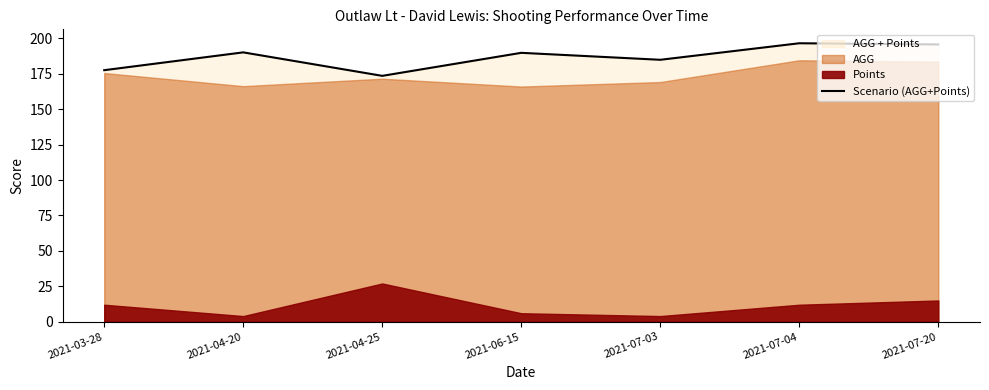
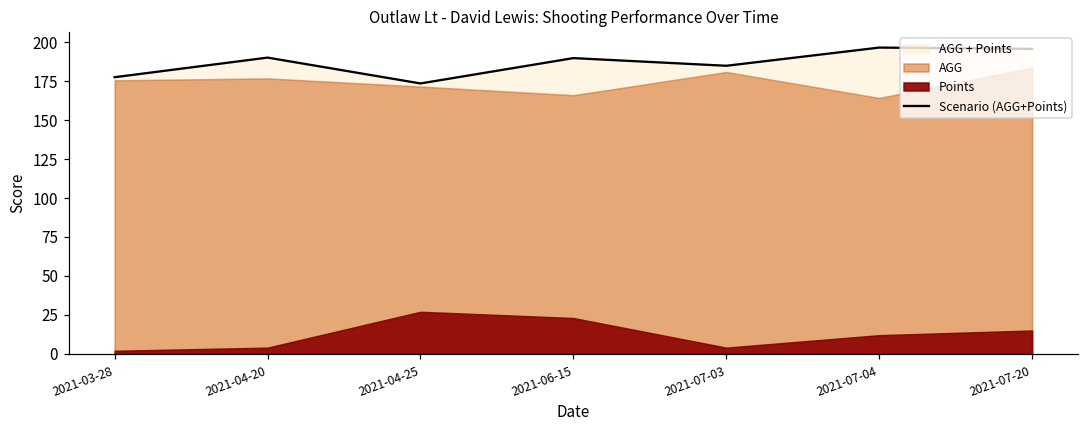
  {
    "AGG + Points": {
      "2021-03-28": 178,
      "2021-04-20": 190,
      "2021-04-25": 174,
      "2021-06-15": 190,
      "2021-07-03": 185,
      "2021-07-04": 197
    },
    "AGG": {
      "2021-03-28": 176,
-     "2021-04-20": 166,
+     "2021-04-20": 177,
      "2021-04-25": 172,
      "2021-06-15": 166,
-     "2021-07-03": 169,
-     "2021-07-04": 185
+     "2021-07-03": 181,
+     "2021-07-04": 164
    },
    "Points": {
-     "2021-03-28": 12,
+     "2021-03-28": 2,
      "2021-04-20": 4,
      "2021-04-25": 27,
-     "2021-06-15": 6,
+     "2021-06-15": 23,
      "2021-07-03": 4,
      "2021-07-04": 12,
      "2021-07-20": 15
    }
  }
